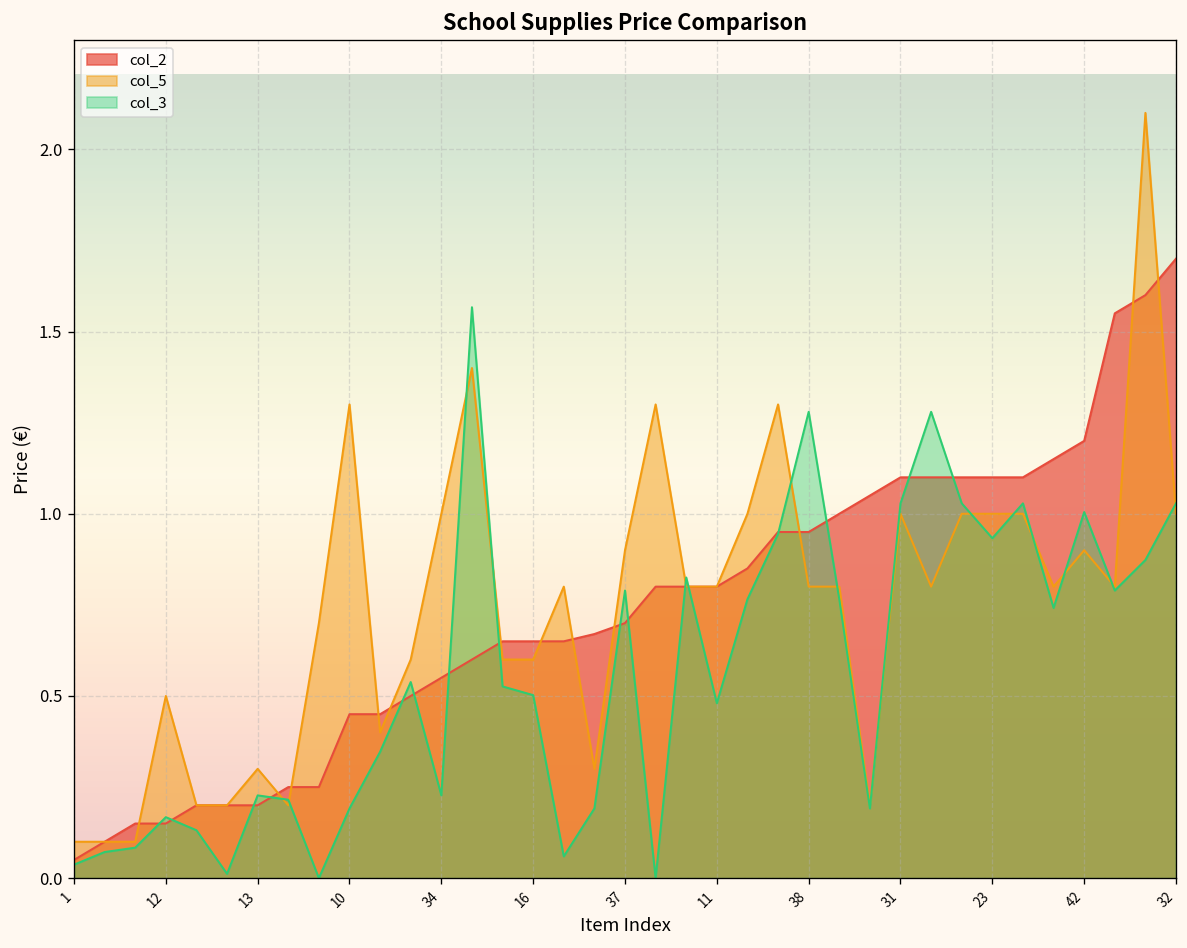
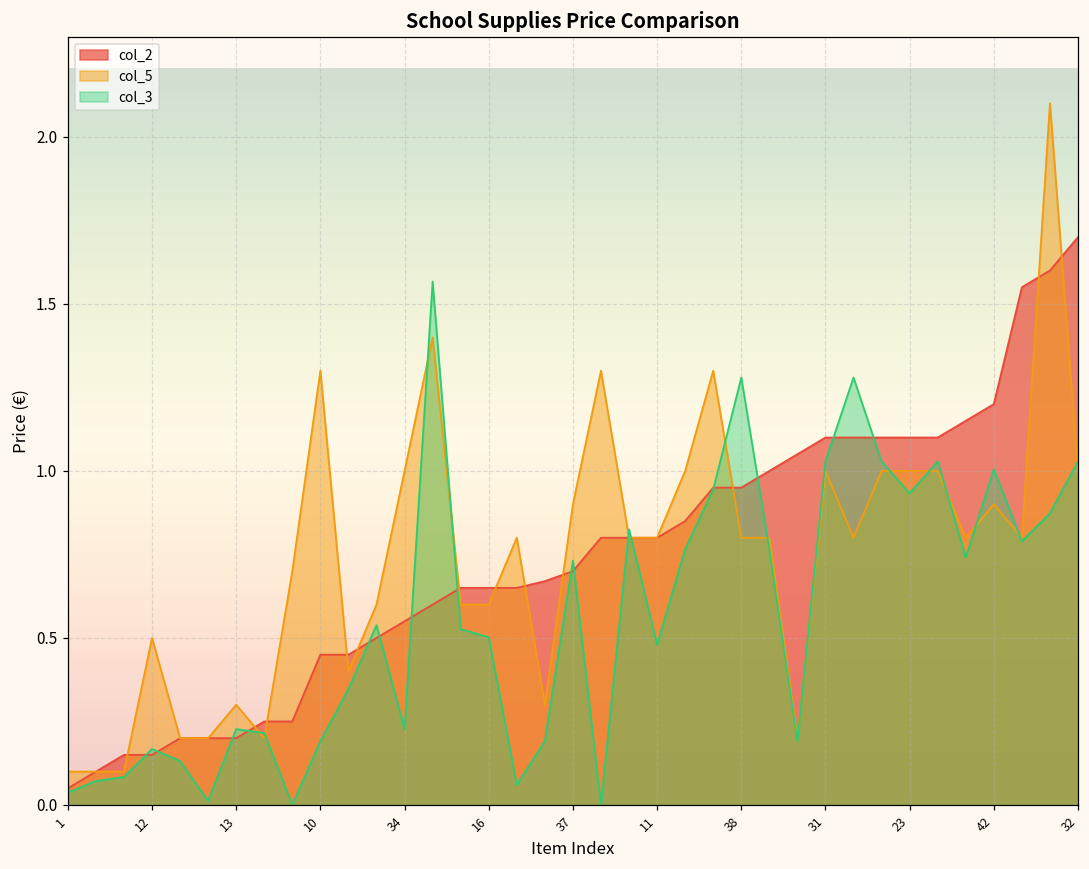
  {
    "col_2": {
      "1": 0.05,
      "13": 0.20,
      "10": 0.45,
      "34": 0.55,
      "16": 0.65,
      "37": 0.70,
      "31": 1.10,
      "42": 1.20
    },
    "col_5": {
      "1": 0.10,
      "13": 0.30,
      "10": 1.30,
      "34": 1.00,
      "16": 0.60,
      "37": 0.90,
      "31": 1.00,
      "42": 0.90
    },
    "col_3": {
      "1": 0.04,
      "13": 0.23,
      "10": 0.19,
      "34": 0.23,
      "16": 0.50,
-     "37": 0.79,
+     "37": 0.73,
      "31": 1.03,
      "42": 1.00
    }
  }
